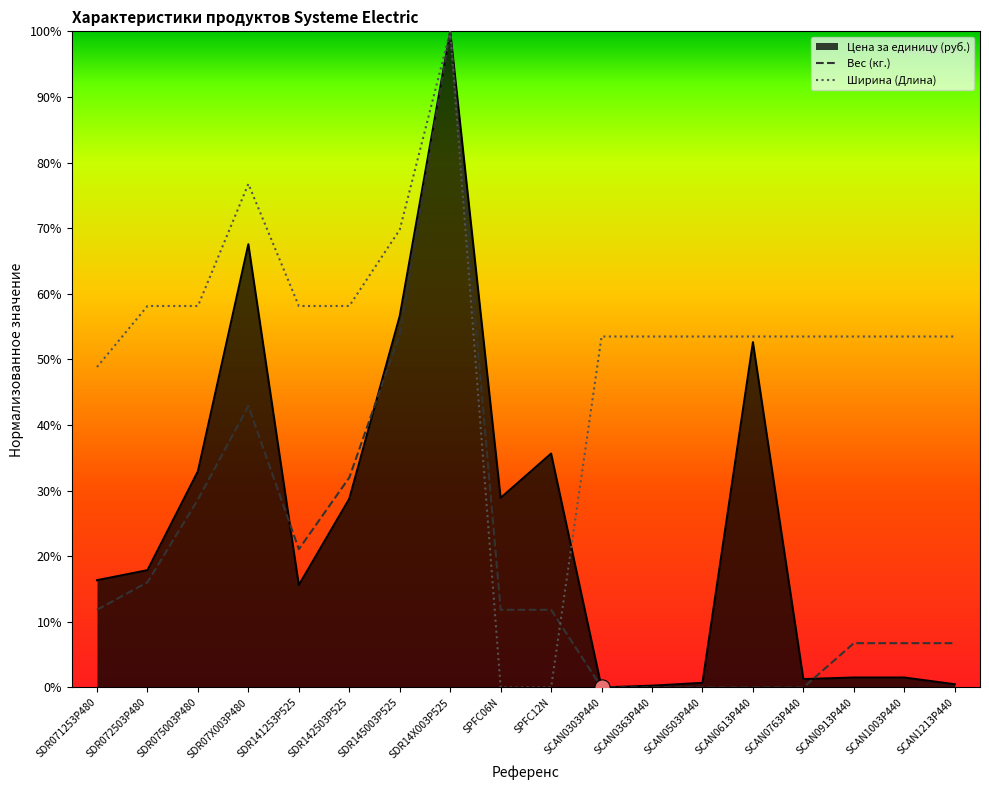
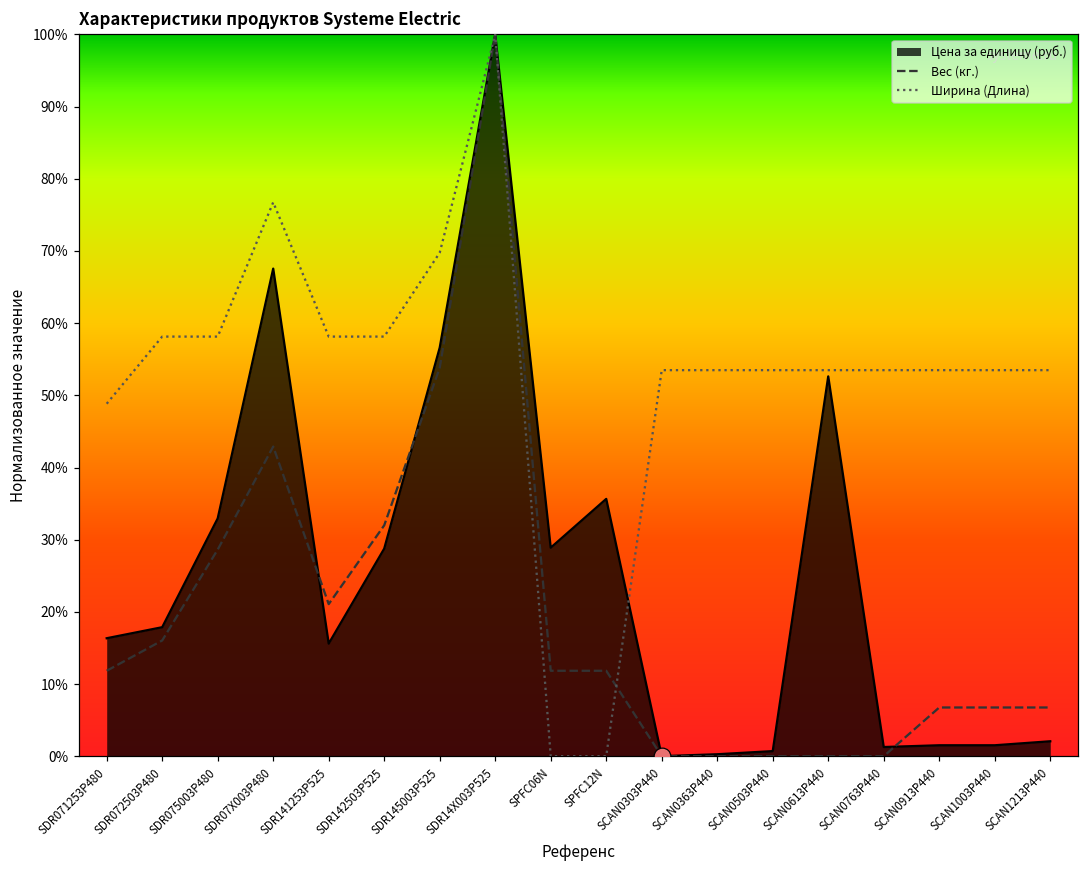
  {
    "Цена за единицу (руб.)": {
      "SDR071253P480": "16%",
      "SDR072503P480": "18%",
      "SDR075003P480": "33%",
      "SDR07X003P480": "68%",
      "SDR141253P525": "16%",
      "SDR142503P525": "29%",
      "SDR145003P525": "57%",
      "SPFC06N": "29%",
      "SPFC12N": "36%",
      "SCAN0503P440": "1%",
      "SCAN0613P440": "53%",
      "SCAN0763P440": "1%",
      "SCAN0913P440": "2%",
      "SCAN1003P440": "2%",
-     "SCAN1213P440": "0%"
+     "SCAN1213P440": "2%"
    }
  }
